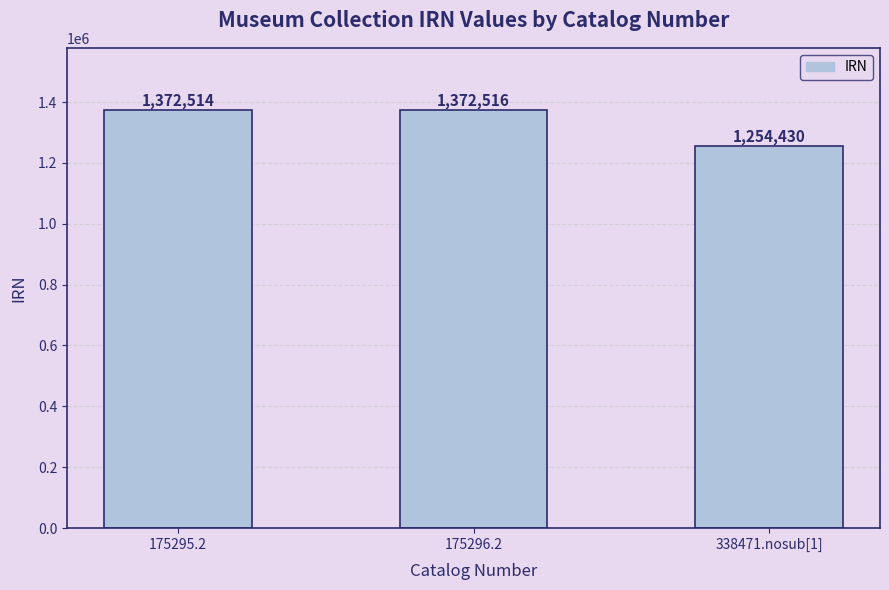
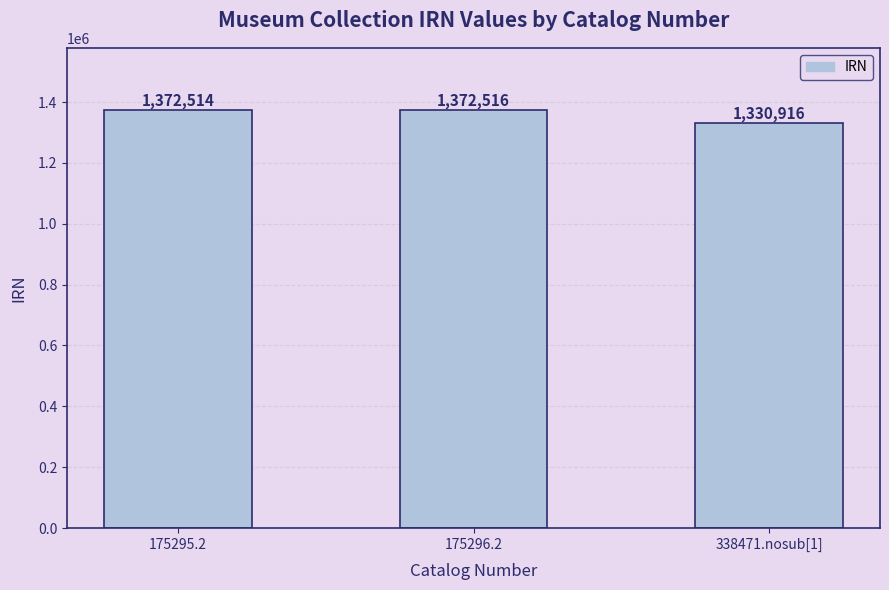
  {
    "175295.2": "1,372,514",
    "175296.2": "1,372,516",
-   "338471.nosub[1]": "1,254,430"
+   "338471.nosub[1]": "1,330,916"
  }
